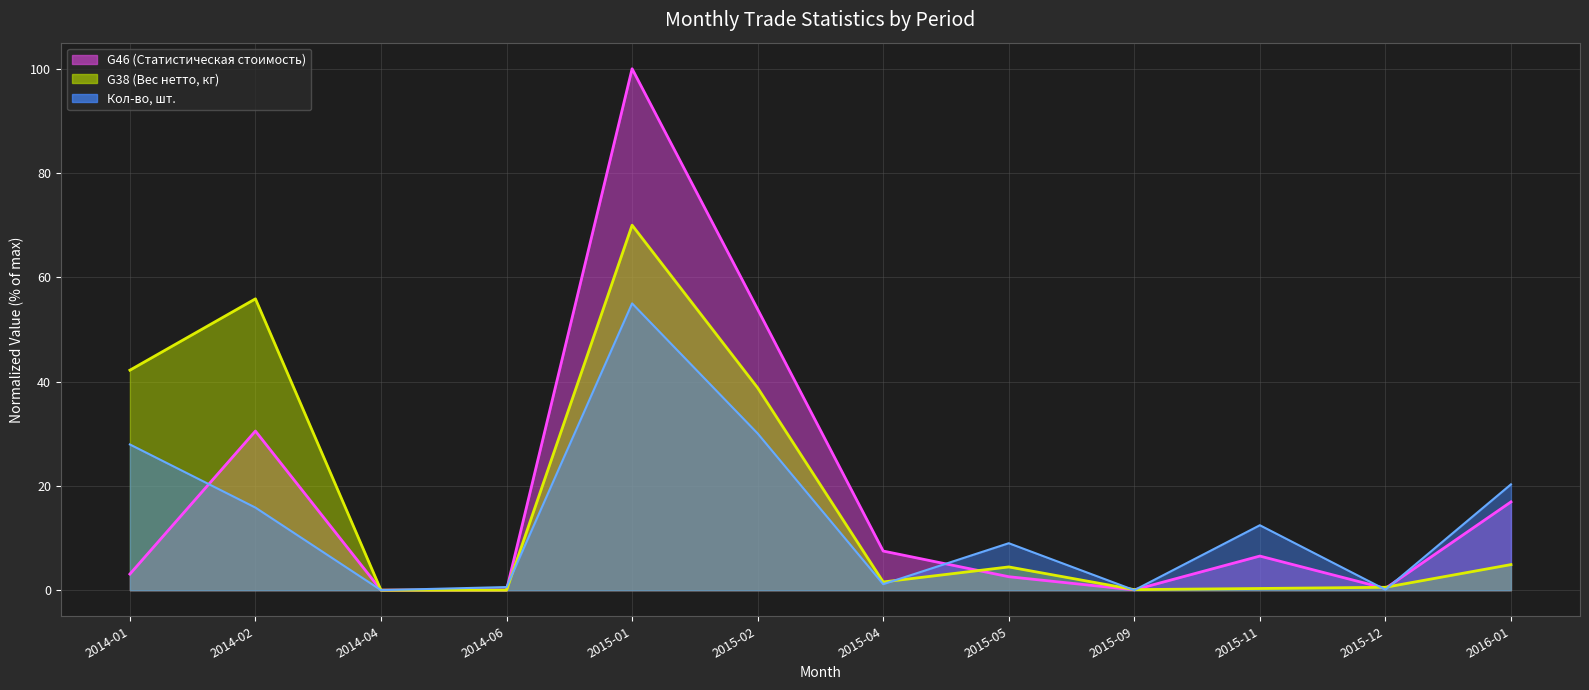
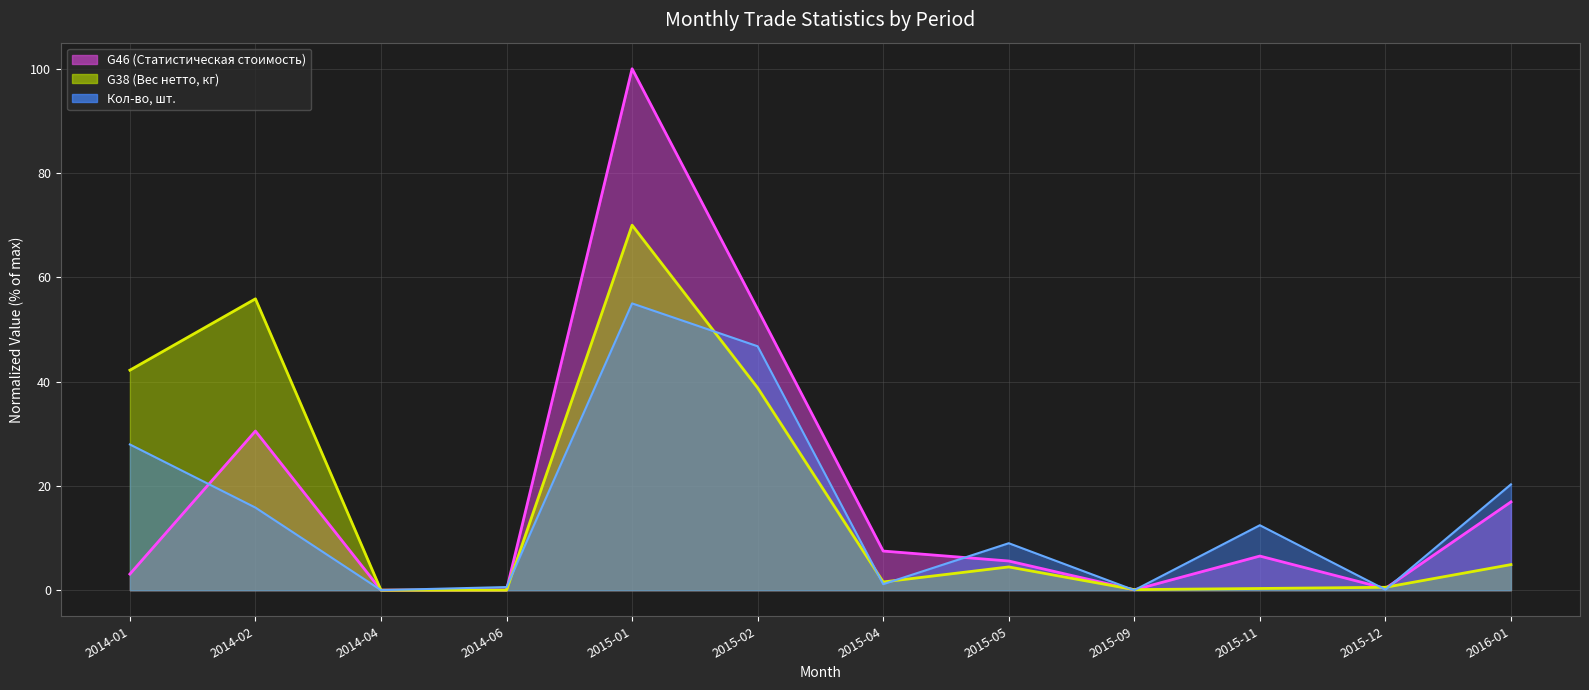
  {
    "G46 (Статистическая стоимость)": {
      "2014-01": 3,
      "2014-02": 31,
      "2015-01": 100,
      "2015-02": 54,
      "2015-04": 8,
-     "2015-05": 3,
+     "2015-05": 6,
      "2015-11": 7,
      "2016-01": 17
    },
    "G38 (Вес нетто, кг)": {
      "2014-01": 42,
      "2014-02": 56,
      "2015-01": 70,
      "2015-02": 39,
      "2015-05": 4,
      "2015-11": 0,
      "2016-01": 5
    },
    "Кол-во, шт.": {
      "2014-01": 28,
      "2014-02": 16,
      "2014-06": 1,
      "2015-01": 55,
-     "2015-02": 30,
+     "2015-02": 47,
      "2015-05": 9,
      "2015-11": 12,
      "2016-01": 20
    }
  }
